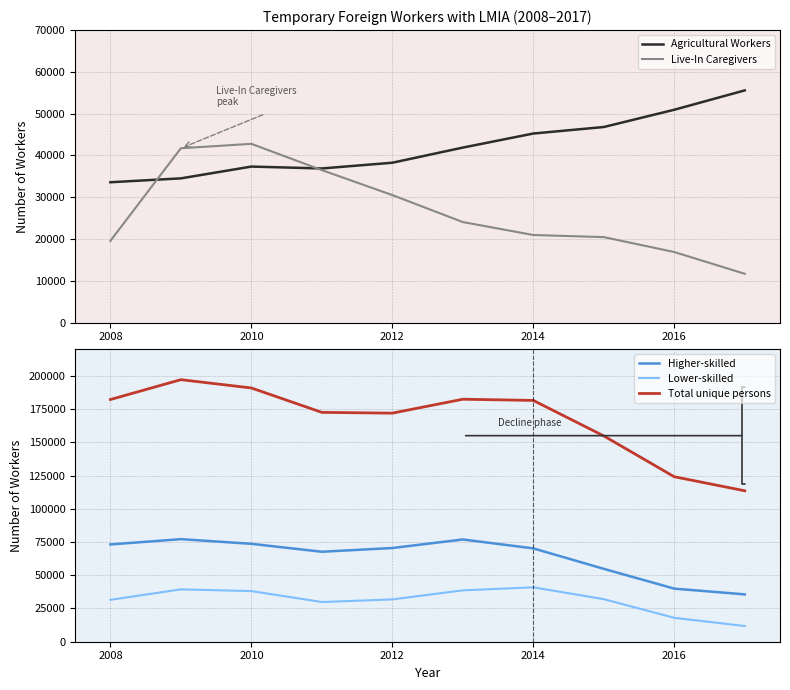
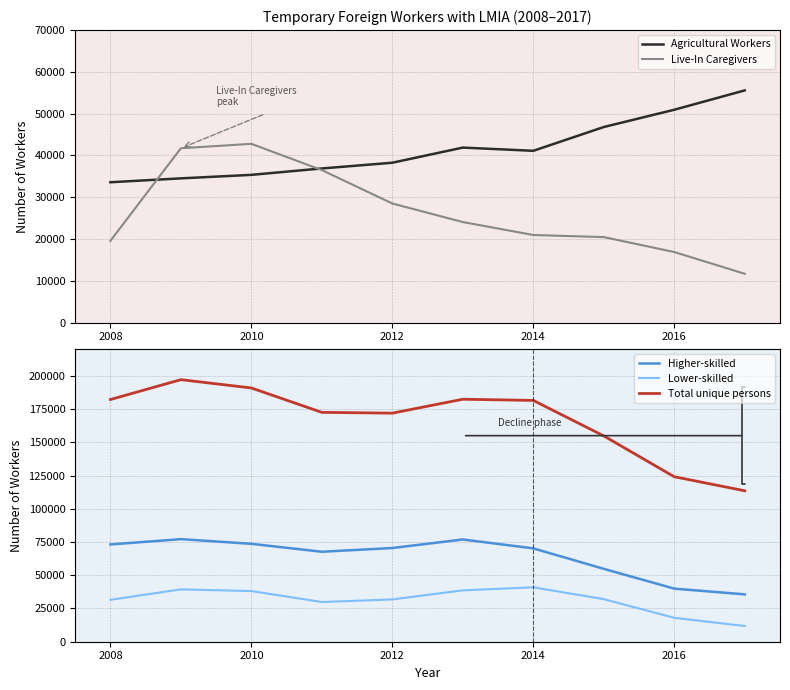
  {
    "Temporary Foreign Workers with LMIA (2008–2017)": {
      "Agricultural Workers": {
        "2008": 34000,
-       "2010": 37000,
+       "2010": 35000,
        "2012": 38000,
-       "2014": 45000,
+       "2014": 41000,
        "2016": 51000
      },
      "Live-In Caregivers": {
        "2008": 20000,
        "2010": 43000,
-       "2012": 31000,
+       "2012": 28000,
        "2014": 21000,
        "2016": 17000
      }
    }
  }
